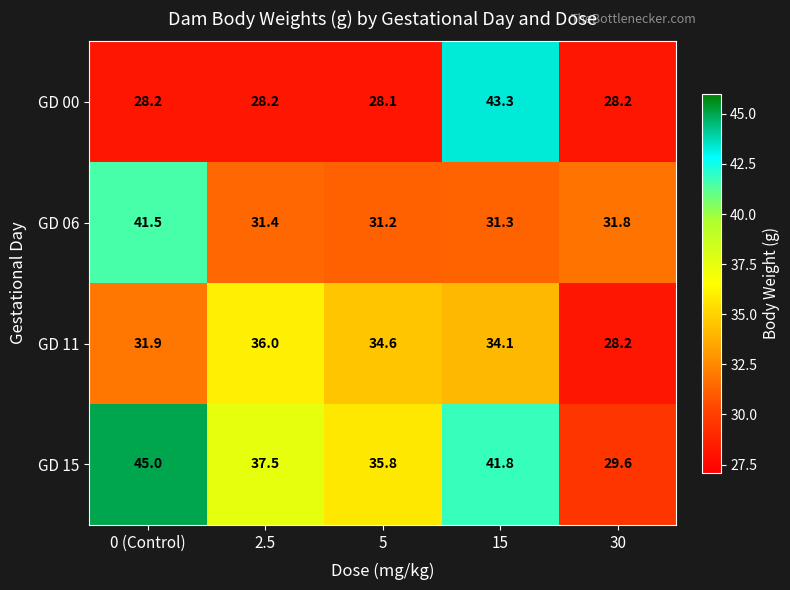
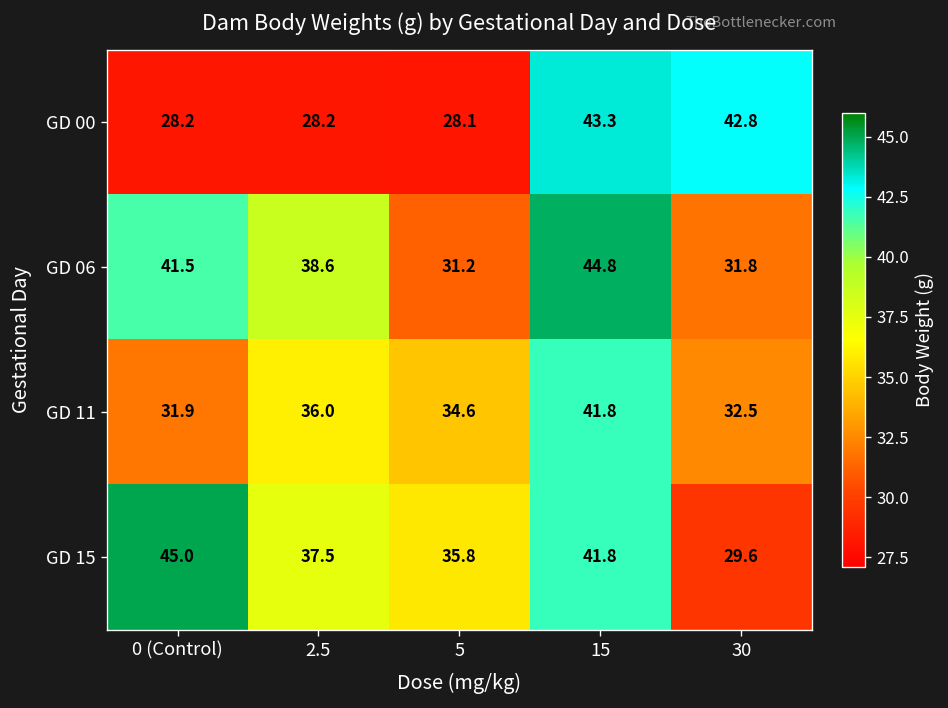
  {
    "GD 00": {
      "0 (Control)": 28.2,
      "2.5": 28.2,
      "5": 28.1,
      "15": 43.3,
-     "30": 28.2
+     "30": 42.8
    },
    "GD 06": {
      "0 (Control)": 41.5,
-     "2.5": 31.4,
+     "2.5": 38.6,
      "5": 31.2,
-     "15": 31.3,
+     "15": 44.8,
      "30": 31.8
    },
    "GD 11": {
      "0 (Control)": 31.9,
      "2.5": 36.0,
      "5": 34.6,
-     "15": 34.1,
-     "30": 28.2
+     "15": 41.8,
+     "30": 32.5
    },
    "GD 15": {
      "0 (Control)": 45.0,
      "2.5": 37.5,
      "5": 35.8,
      "15": 41.8,
      "30": 29.6
    }
  }
